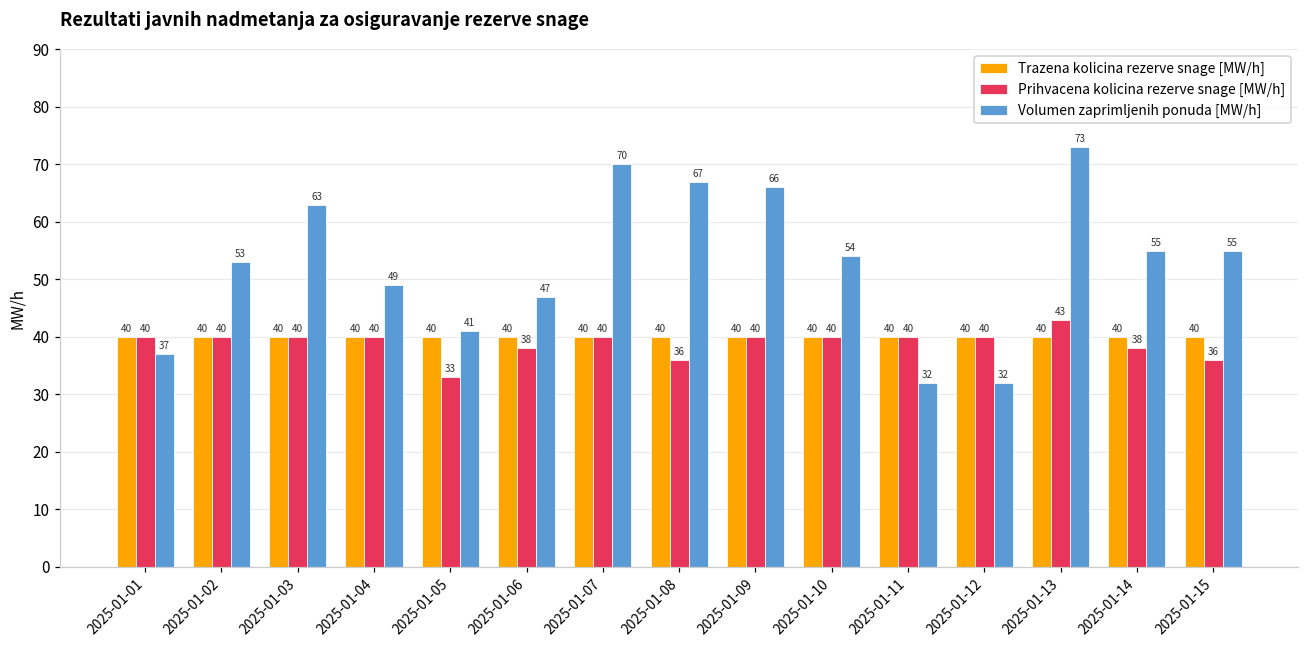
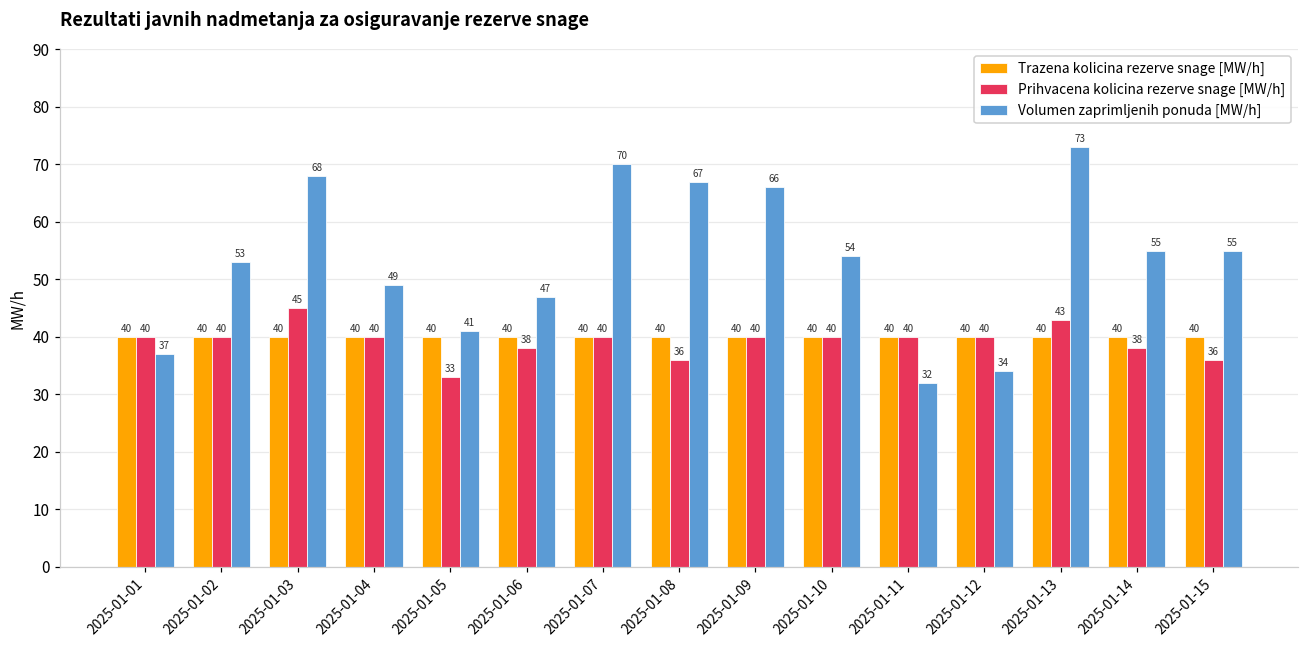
  {
    "Trazena kolicina rezerve snage [MW/h]": {
      "2025-01-01": 40,
      "2025-01-02": 40,
      "2025-01-03": 40,
      "2025-01-04": 40,
      "2025-01-05": 40,
      "2025-01-06": 40,
      "2025-01-07": 40,
      "2025-01-08": 40,
      "2025-01-09": 40,
      "2025-01-10": 40,
      "2025-01-11": 40,
      "2025-01-12": 40,
      "2025-01-13": 40,
      "2025-01-14": 40,
      "2025-01-15": 40
    },
    "Prihvacena kolicina rezerve snage [MW/h]": {
      "2025-01-01": 40,
      "2025-01-02": 40,
-     "2025-01-03": 40,
+     "2025-01-03": 45,
      "2025-01-04": 40,
      "2025-01-05": 33,
      "2025-01-06": 38,
      "2025-01-07": 40,
      "2025-01-08": 36,
      "2025-01-09": 40,
      "2025-01-10": 40,
      "2025-01-11": 40,
      "2025-01-12": 40,
      "2025-01-13": 43,
      "2025-01-14": 38,
      "2025-01-15": 36
    },
    "Volumen zaprimljenih ponuda [MW/h]": {
      "2025-01-01": 37,
      "2025-01-02": 53,
-     "2025-01-03": 63,
+     "2025-01-03": 68,
      "2025-01-04": 49,
      "2025-01-05": 41,
      "2025-01-06": 47,
      "2025-01-07": 70,
      "2025-01-08": 67,
      "2025-01-09": 66,
      "2025-01-10": 54,
      "2025-01-11": 32,
-     "2025-01-12": 32,
+     "2025-01-12": 34,
      "2025-01-13": 73,
      "2025-01-14": 55,
      "2025-01-15": 55
    }
  }
